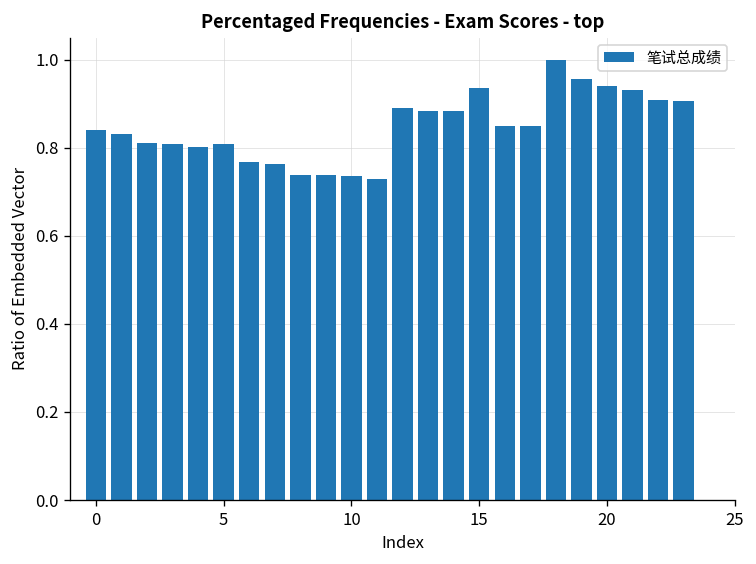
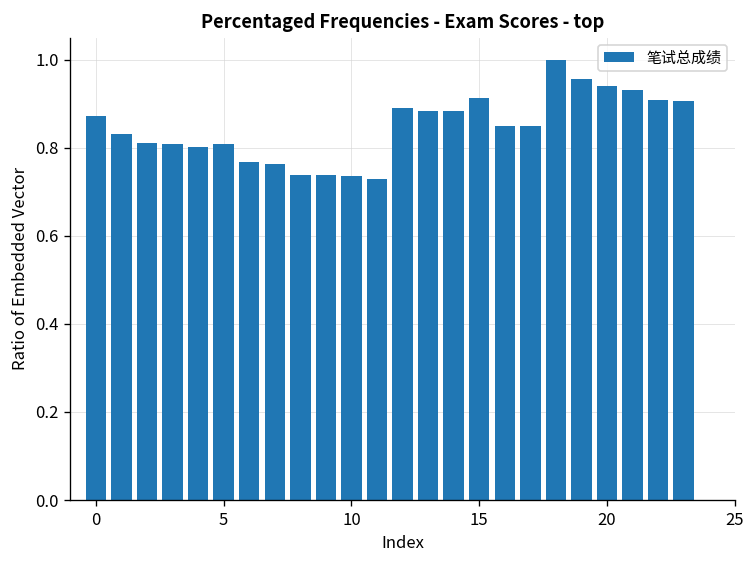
  {
-   "0": 0.84,
+   "0": 0.87,
    "5": 0.81,
    "10": 0.74,
-   "15": 0.94,
+   "15": 0.91,
    "20": 0.94
  }
